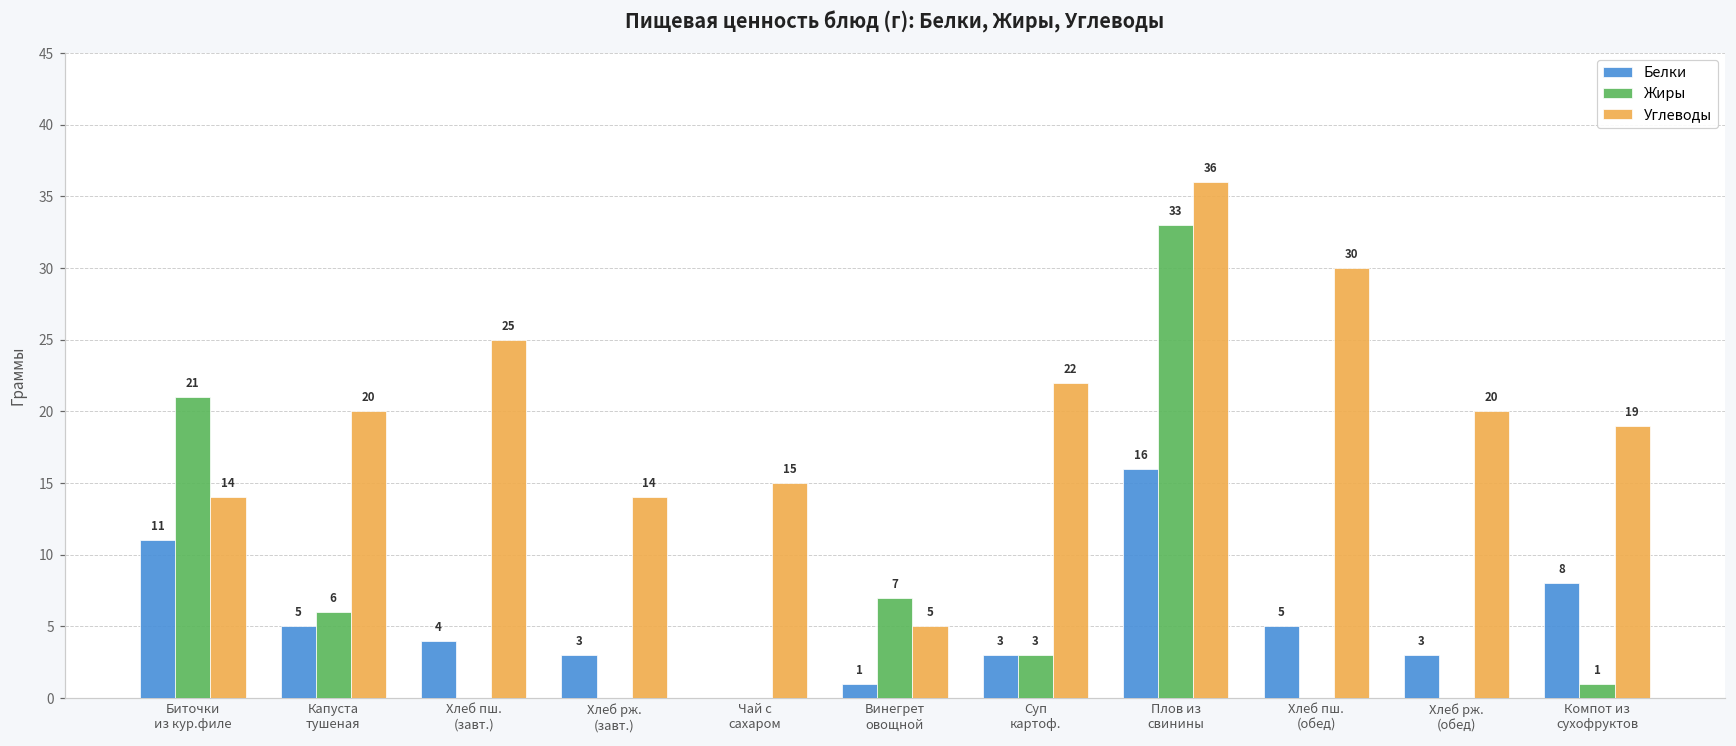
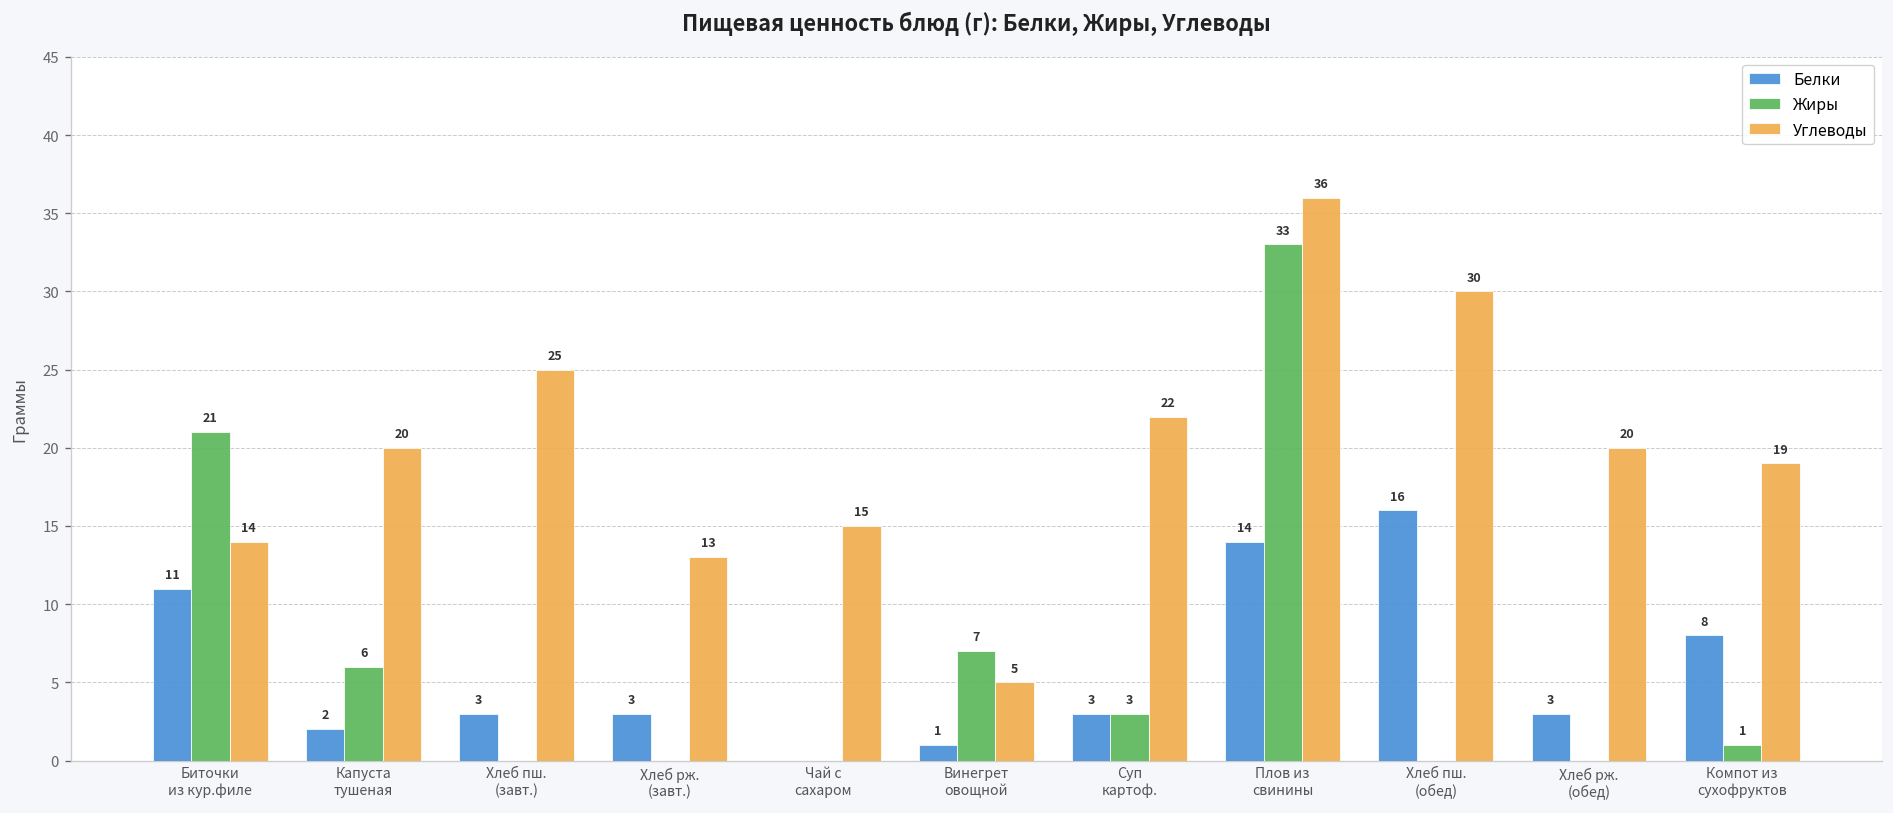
  {
    "Белки": {
      "Биточки из кур.филе": 11,
-     "Капуста тушеная": 5,
-     "Хлеб пш. (завт.)": 4,
+     "Капуста тушеная": 2,
+     "Хлеб пш. (завт.)": 3,
      "Хлеб рж. (завт.)": 3,
      "Винегрет овощной": 1,
      "Суп картоф.": 3,
-     "Плов из свинины": 16,
-     "Хлеб пш. (обед)": 5,
+     "Плов из свинины": 14,
+     "Хлеб пш. (обед)": 16,
      "Хлеб рж. (обед)": 3,
      "Компот из сухофруктов": 8
    },
    "Жиры": {
      "Биточки из кур.филе": 21,
      "Капуста тушеная": 6,
      "Винегрет овощной": 7,
      "Суп картоф.": 3,
      "Плов из свинины": 33,
      "Компот из сухофруктов": 1
    },
    "Углеводы": {
      "Биточки из кур.филе": 14,
      "Капуста тушеная": 20,
      "Хлеб пш. (завт.)": 25,
-     "Хлеб рж. (завт.)": 14,
+     "Хлеб рж. (завт.)": 13,
      "Чай с сахаром": 15,
      "Винегрет овощной": 5,
      "Суп картоф.": 22,
      "Плов из свинины": 36,
      "Хлеб пш. (обед)": 30,
      "Хлеб рж. (обед)": 20,
      "Компот из сухофруктов": 19
    }
  }
